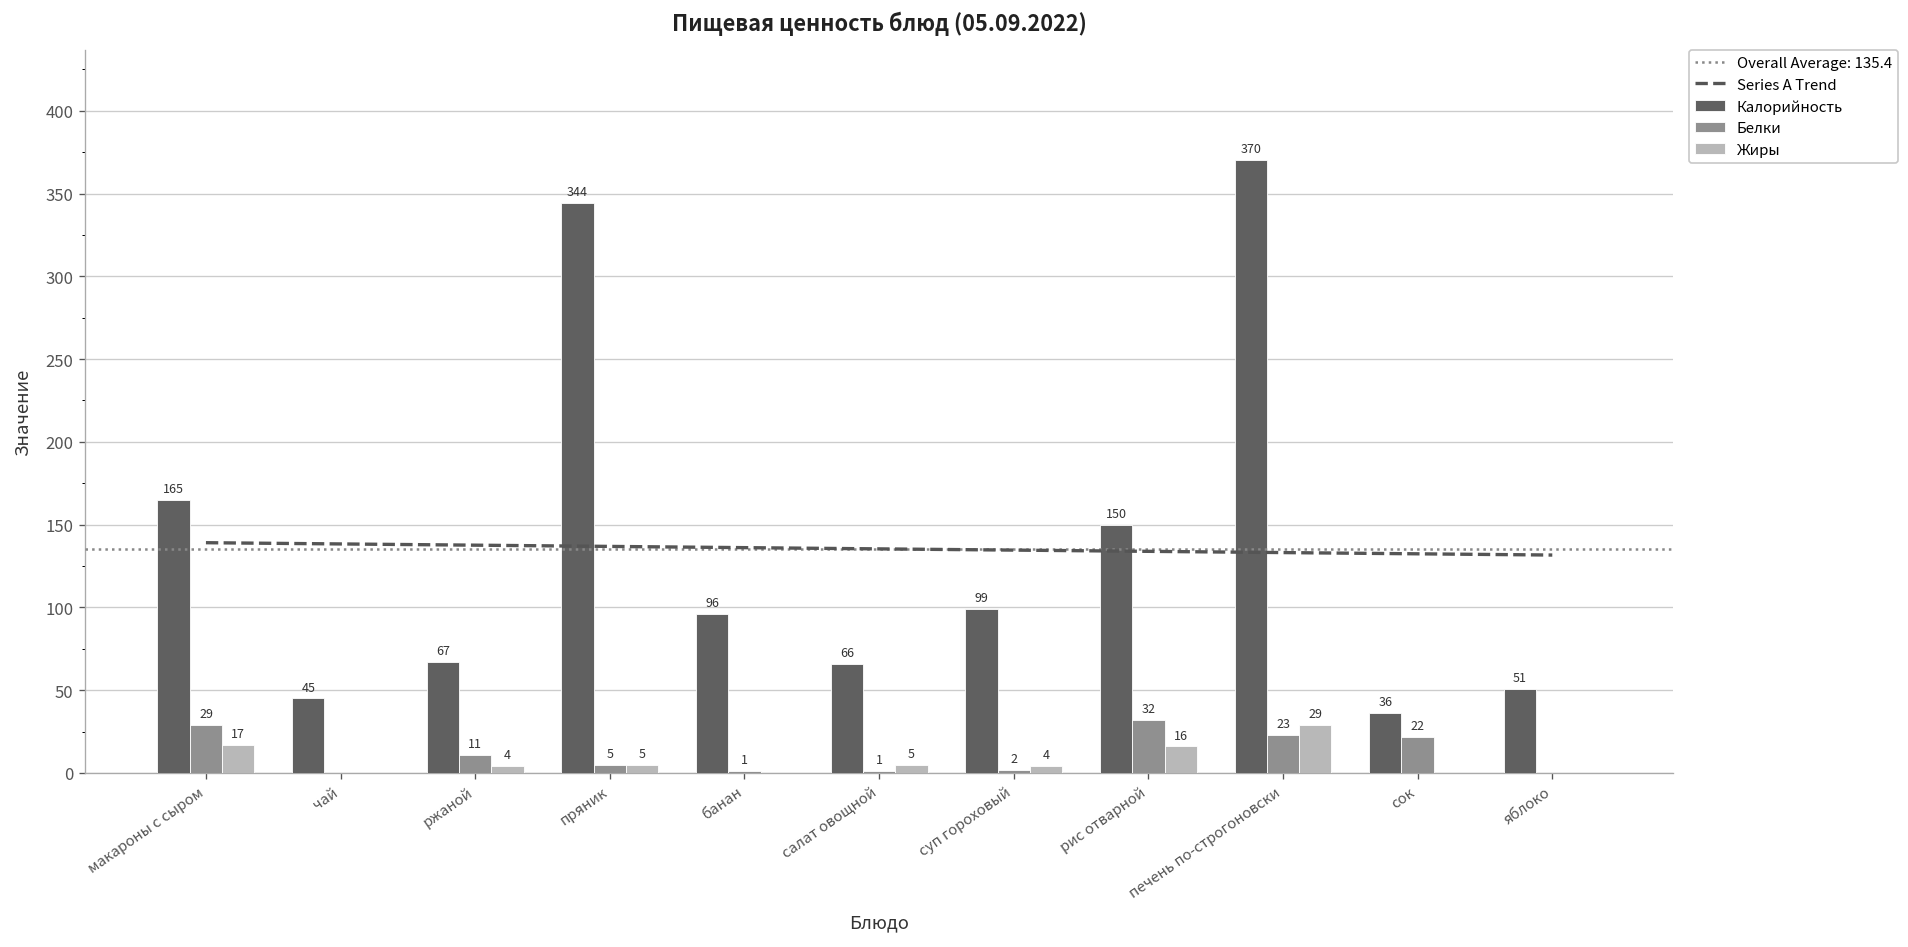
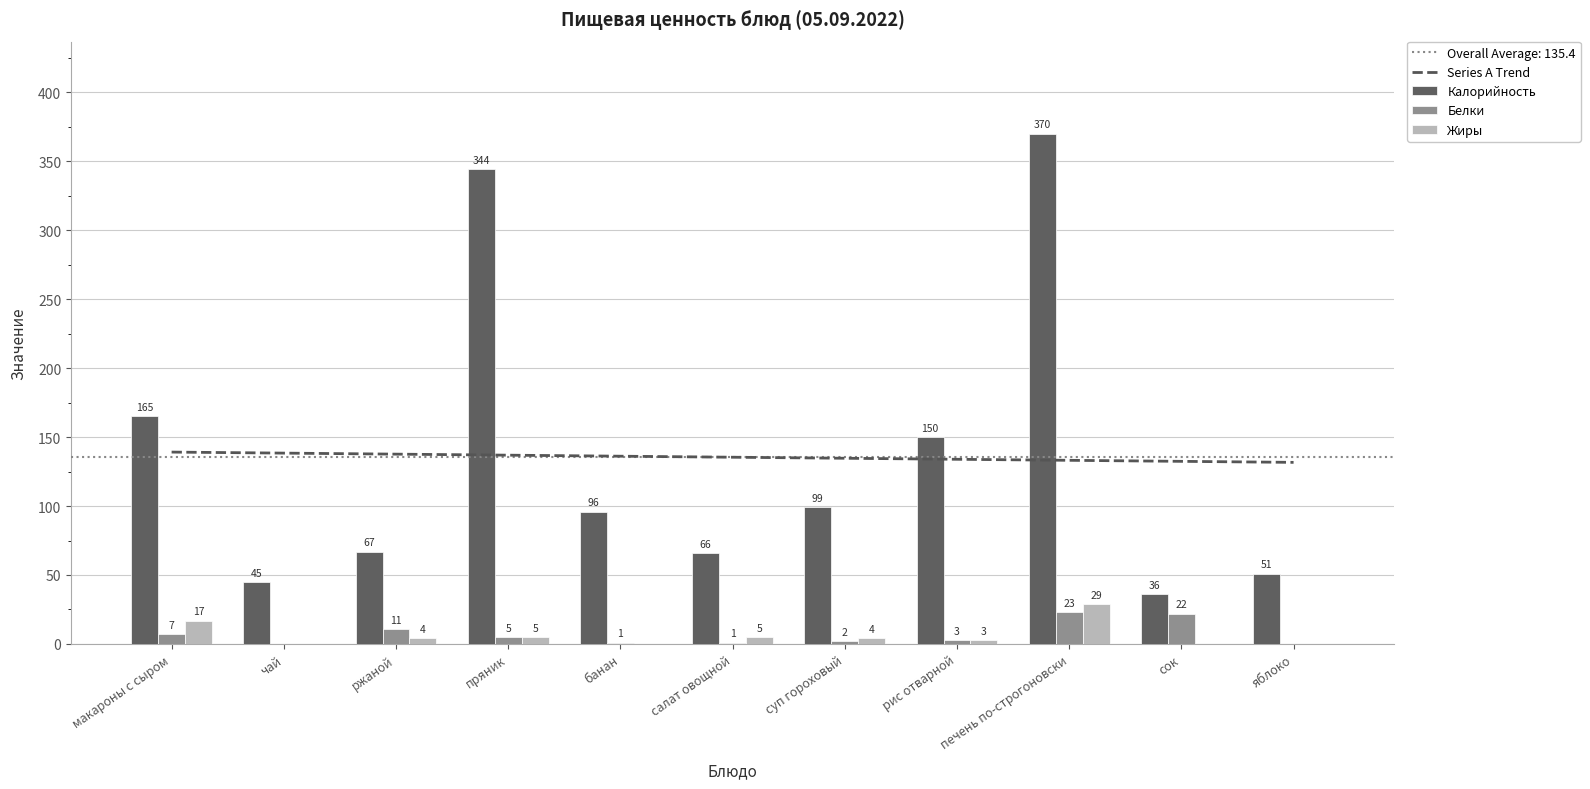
  {
    "Белки": {
-     "макароны с сыром": 29,
+     "макароны с сыром": 7,
      "ржаной": 11,
      "пряник": 5,
      "банан": 1,
      "салат овощной": 1,
      "суп гороховый": 2,
-     "рис отварной": 32,
+     "рис отварной": 3,
      "печень по-строгоновски": 23,
      "сок": 22
    },
    "Жиры": {
      "макароны с сыром": 17,
      "ржаной": 4,
      "пряник": 5,
      "салат овощной": 5,
      "суп гороховый": 4,
-     "рис отварной": 16,
+     "рис отварной": 3,
      "печень по-строгоновски": 29
    }
  }
